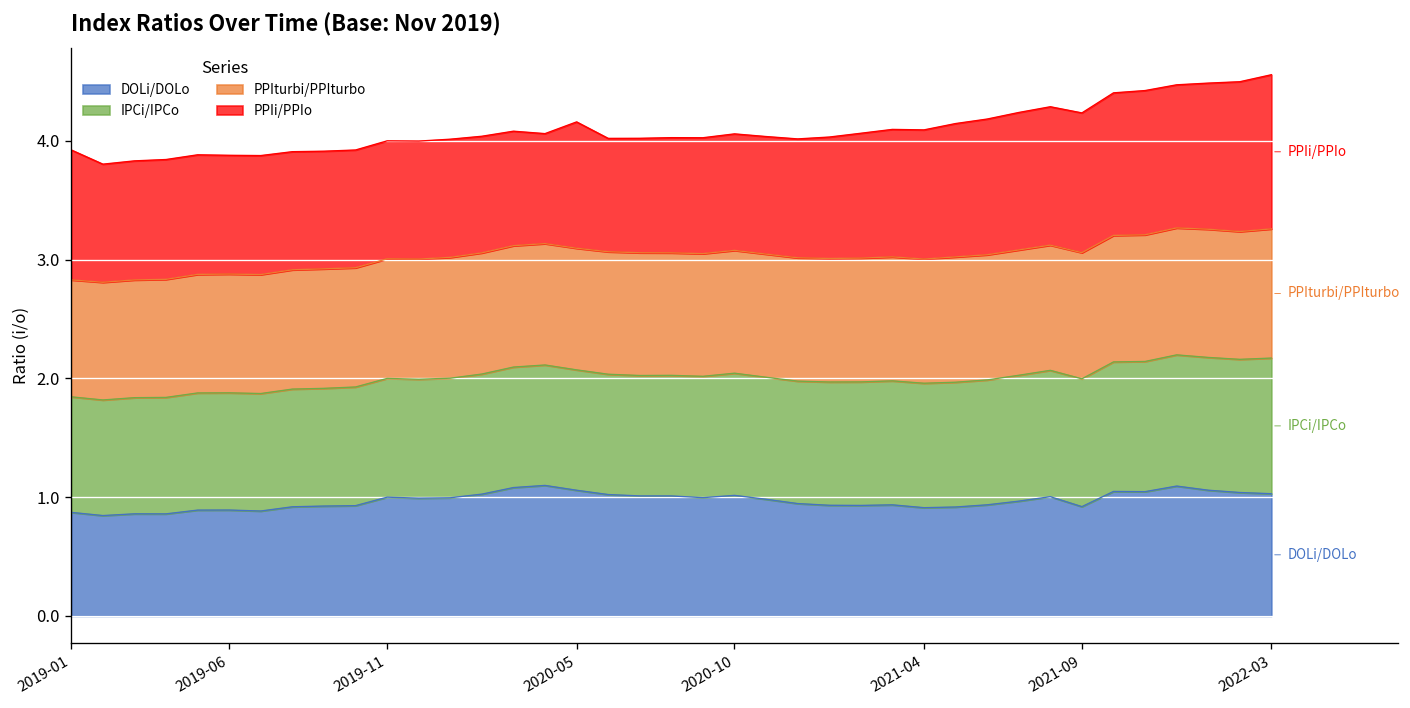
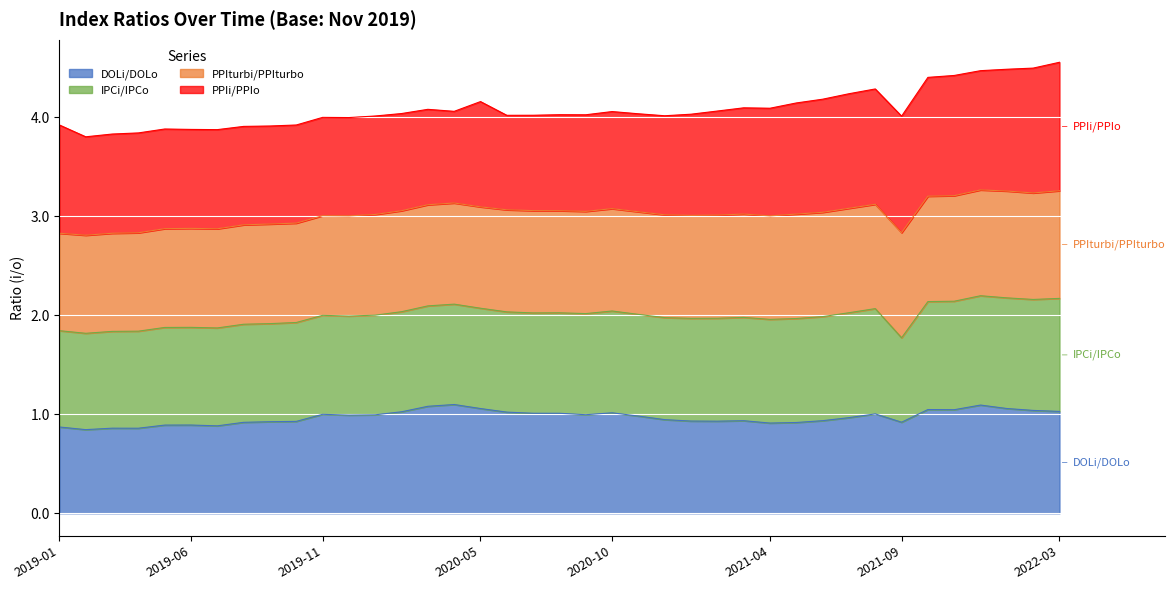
  {
    "DOLi/DOLo": {
      "2019-01": 0.9,
      "2019-06": 0.9,
      "2019-11": 1.0,
      "2020-05": 1.1,
      "2020-10": 1.0,
      "2021-04": 0.9,
      "2021-09": 0.9,
      "2022-03": 1.0
    },
    "IPCi/IPCo": {
      "2019-01": 1.0,
      "2019-06": 1.0,
      "2019-11": 1.0,
      "2020-05": 1.0,
      "2020-10": 1.0,
      "2021-04": 1.0,
-     "2021-09": 1.1,
+     "2021-09": 0.9,
      "2022-03": 1.1
    },
    "PPIturbi/PPIturbo": {
      "2019-01": 1.0,
      "2019-06": 1.0,
      "2019-11": 1.0,
      "2020-05": 1.0,
      "2020-10": 1.0,
      "2021-04": 1.0,
      "2021-09": 1.1,
      "2022-03": 1.1
    },
    "PPIi/PPIo": {
      "2019-01": 1.1,
      "2019-06": 1.0,
      "2019-11": 1.0,
      "2020-05": 1.1,
      "2020-10": 1.0,
      "2021-04": 1.1,
      "2021-09": 1.2,
      "2022-03": 1.3
    }
  }
